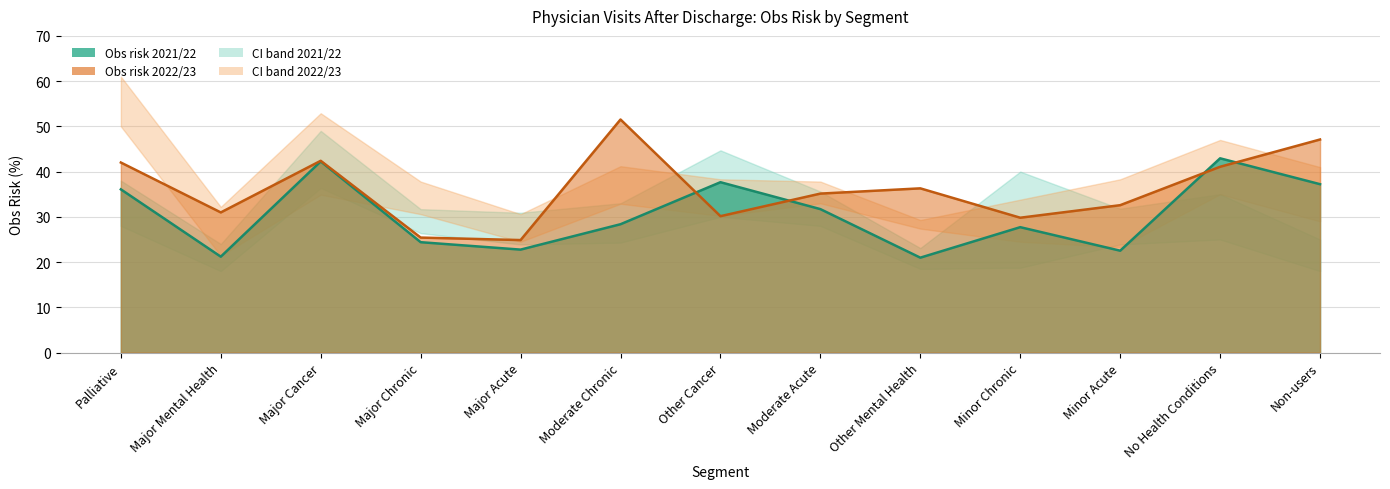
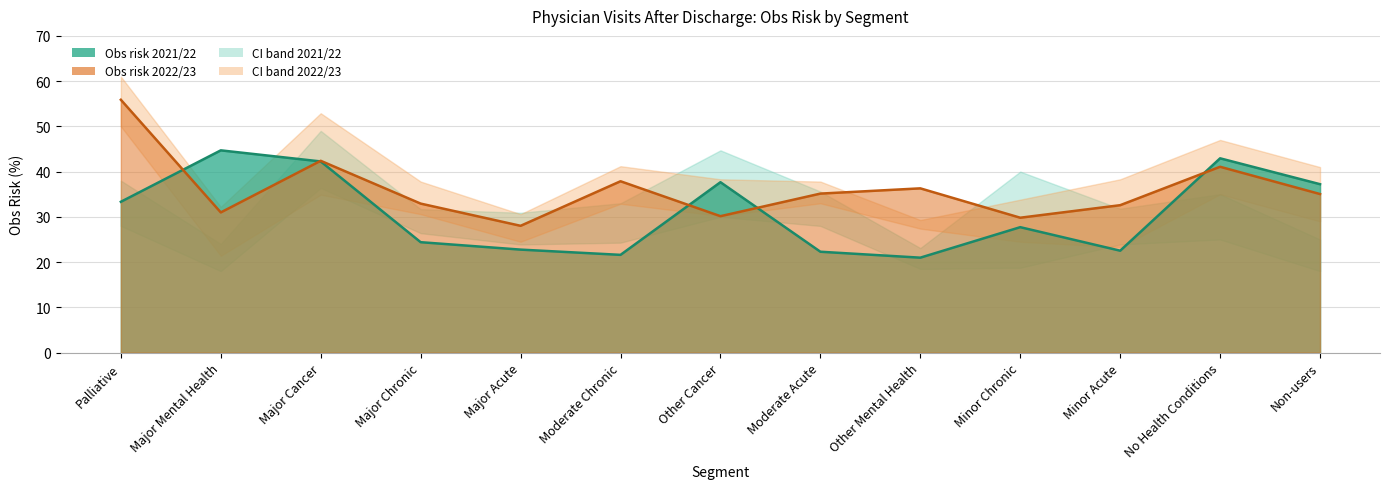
  {
    "Obs risk 2021/22": {
-     "Palliative": 36,
-     "Major Mental Health": 21,
+     "Palliative": 33,
+     "Major Mental Health": 45,
      "Major Chronic": 24,
      "Major Acute": 23,
-     "Moderate Chronic": 28,
+     "Moderate Chronic": 22,
      "Other Cancer": 38,
-     "Moderate Acute": 32,
+     "Moderate Acute": 22,
      "Other Mental Health": 21,
      "Minor Chronic": 28,
      "Minor Acute": 23,
      "No Health Conditions": 43,
      "Non-users": 37
    },
    "Obs risk 2022/23": {
-     "Palliative": 42,
+     "Palliative": 56,
      "Major Mental Health": 31,
-     "Major Chronic": 25,
-     "Major Acute": 25,
-     "Moderate Chronic": 52,
+     "Major Chronic": 33,
+     "Major Acute": 28,
+     "Moderate Chronic": 38,
      "Other Cancer": 30,
      "Other Mental Health": 36,
      "Minor Chronic": 30,
      "Minor Acute": 33,
      "No Health Conditions": 41,
-     "Non-users": 47
+     "Non-users": 35
    }
  }
